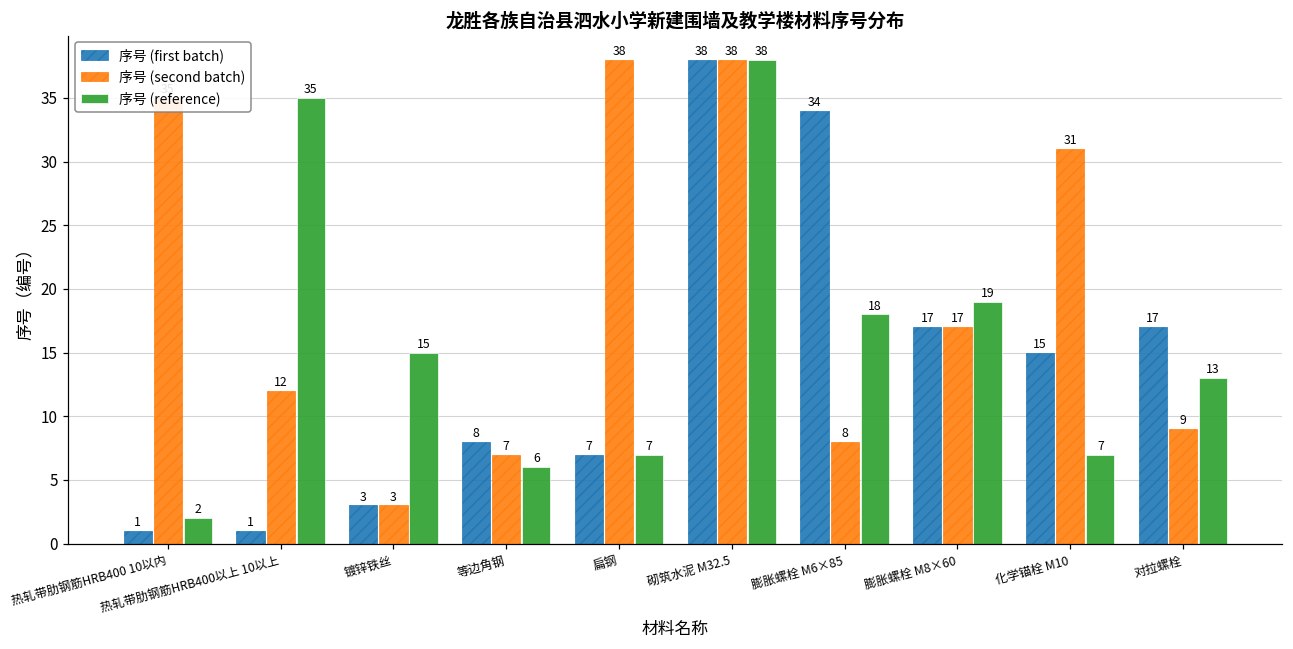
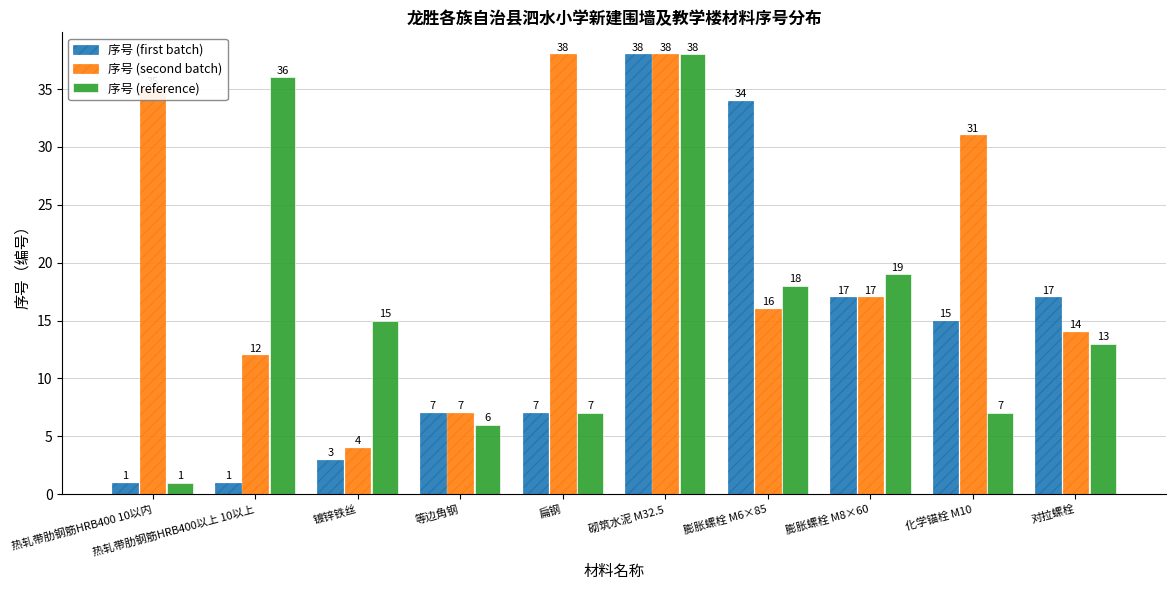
  {
    "序号 (first batch)": {
      "热轧带肋钢筋HRB400 10以内": 1,
      "热轧带肋钢筋HRB400以上 10以上": 1,
      "镀锌铁丝": 3,
-     "等边角钢": 8,
+     "等边角钢": 7,
      "扁钢": 7,
      "砌筑水泥 M32.5": 38,
      "膨胀螺栓 M6×85": 34,
      "膨胀螺栓 M8×60": 17,
      "化学锚栓 M10": 15,
      "对拉螺栓": 17
    },
    "序号 (second batch)": {
      "热轧带肋钢筋HRB400以上 10以上": 12,
-     "镀锌铁丝": 3,
+     "镀锌铁丝": 4,
      "等边角钢": 7,
      "扁钢": 38,
      "砌筑水泥 M32.5": 38,
-     "膨胀螺栓 M6×85": 8,
+     "膨胀螺栓 M6×85": 16,
      "膨胀螺栓 M8×60": 17,
      "化学锚栓 M10": 31,
-     "对拉螺栓": 9
+     "对拉螺栓": 14
    },
    "序号 (reference)": {
-     "热轧带肋钢筋HRB400 10以内": 2,
-     "热轧带肋钢筋HRB400以上 10以上": 35,
+     "热轧带肋钢筋HRB400 10以内": 1,
+     "热轧带肋钢筋HRB400以上 10以上": 36,
      "镀锌铁丝": 15,
      "等边角钢": 6,
      "扁钢": 7,
      "砌筑水泥 M32.5": 38,
      "膨胀螺栓 M6×85": 18,
      "膨胀螺栓 M8×60": 19,
      "化学锚栓 M10": 7,
      "对拉螺栓": 13
    }
  }
